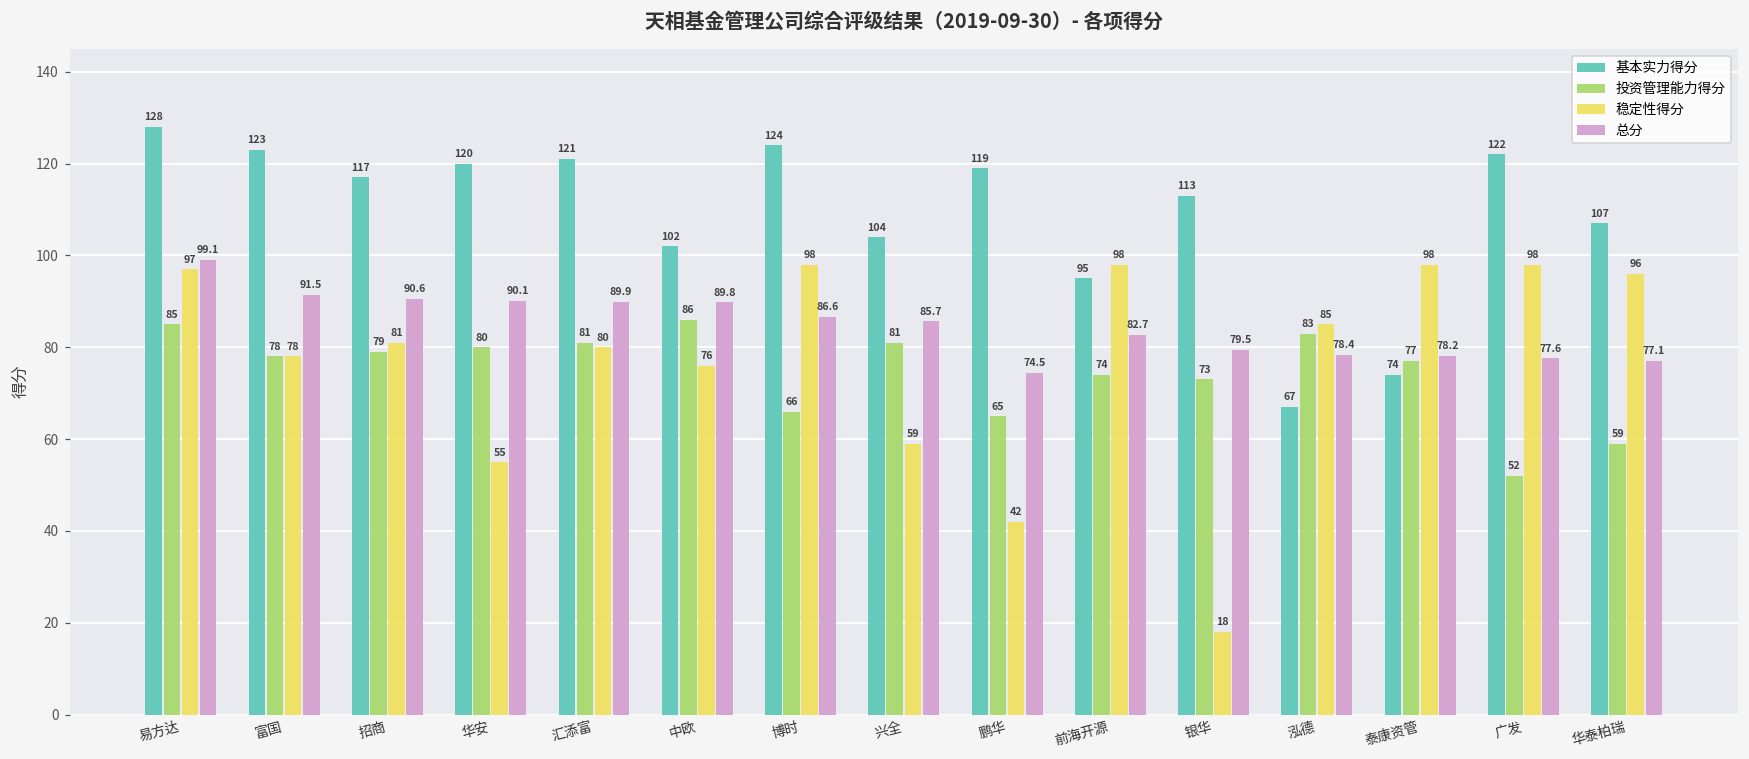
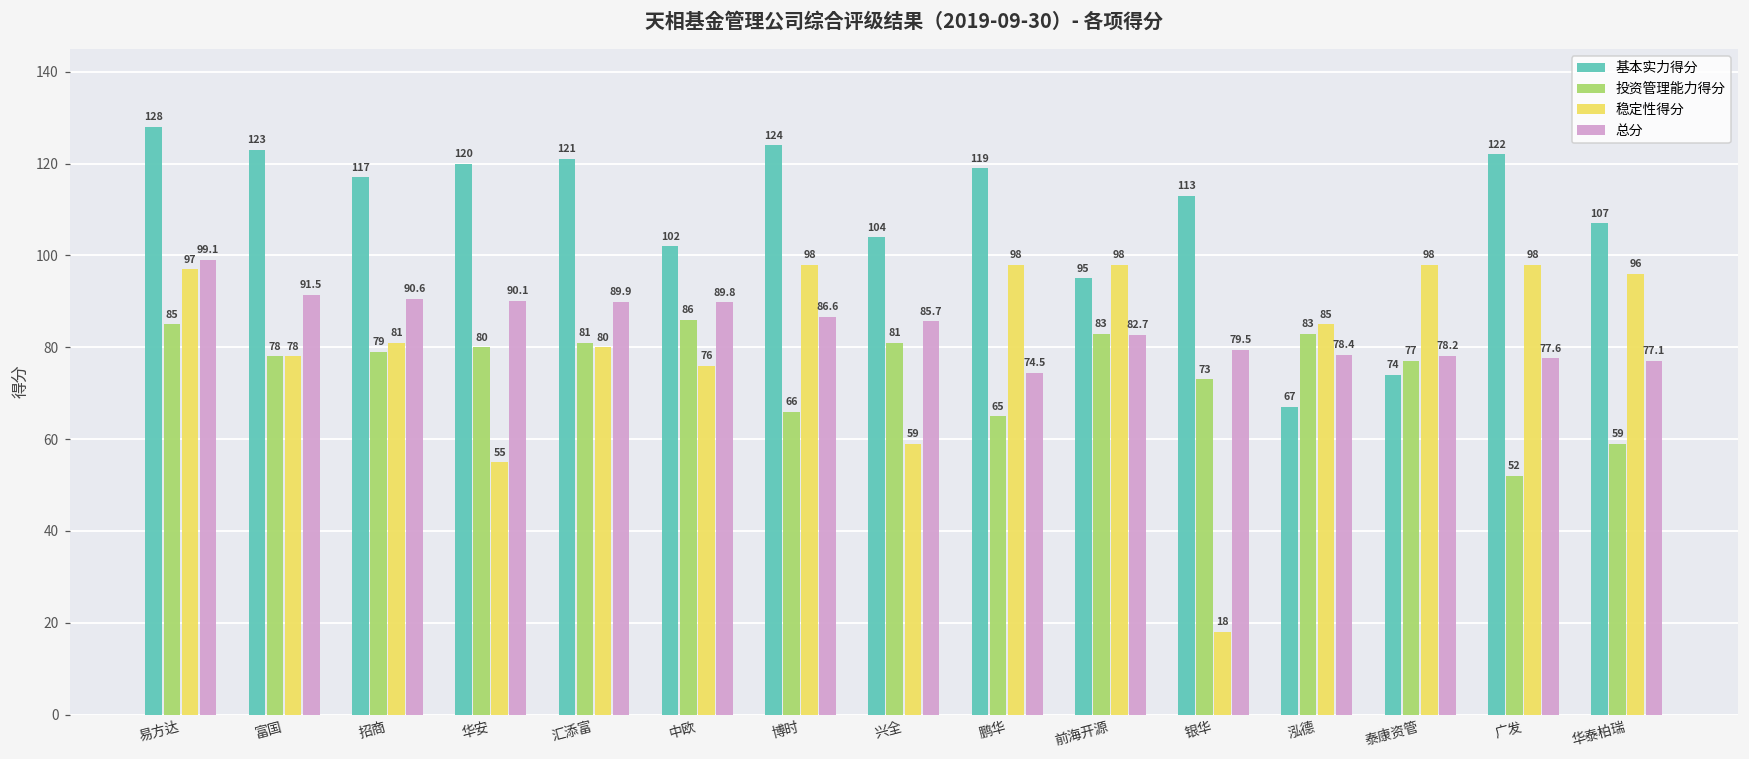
  {
    "基本实力得分": {
      "易方达": 128,
      "富国": 123,
      "招商": 117,
      "华安": 120,
      "汇添富": 121,
      "中欧": 102,
      "博时": 124,
      "兴全": 104,
      "鹏华": 119,
      "前海开源": 95,
      "银华": 113,
      "泓德": 67,
      "泰康资管": 74,
      "广发": 122,
      "华泰柏瑞": 107
    },
    "投资管理能力得分": {
      "易方达": 85,
      "富国": 78,
      "招商": 79,
      "华安": 80,
      "汇添富": 81,
      "中欧": 86,
      "博时": 66,
      "兴全": 81,
      "鹏华": 65,
-     "前海开源": 74,
+     "前海开源": 83,
      "银华": 73,
      "泓德": 83,
      "泰康资管": 77,
      "广发": 52,
      "华泰柏瑞": 59
    },
    "稳定性得分": {
      "易方达": 97,
      "富国": 78,
      "招商": 81,
      "华安": 55,
      "汇添富": 80,
      "中欧": 76,
      "博时": 98,
      "兴全": 59,
-     "鹏华": 42,
+     "鹏华": 98,
      "前海开源": 98,
      "银华": 18,
      "泓德": 85,
      "泰康资管": 98,
      "广发": 98,
      "华泰柏瑞": 96
    },
    "总分": {
      "易方达": 99.1,
      "富国": 91.5,
      "招商": 90.6,
      "华安": 90.1,
      "汇添富": 89.9,
      "中欧": 89.8,
      "博时": 86.6,
      "兴全": 85.7,
      "鹏华": 74.5,
      "前海开源": 82.7,
      "银华": 79.5,
      "泓德": 78.4,
      "泰康资管": 78.2,
      "广发": 77.6,
      "华泰柏瑞": 77.1
    }
  }
